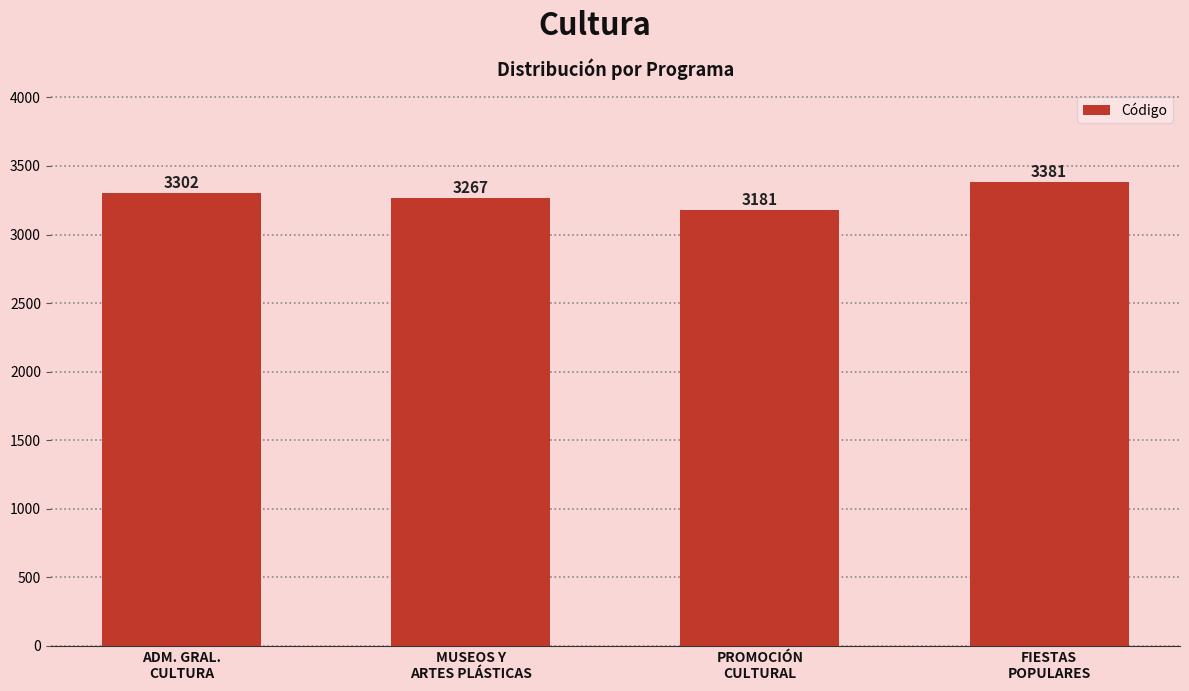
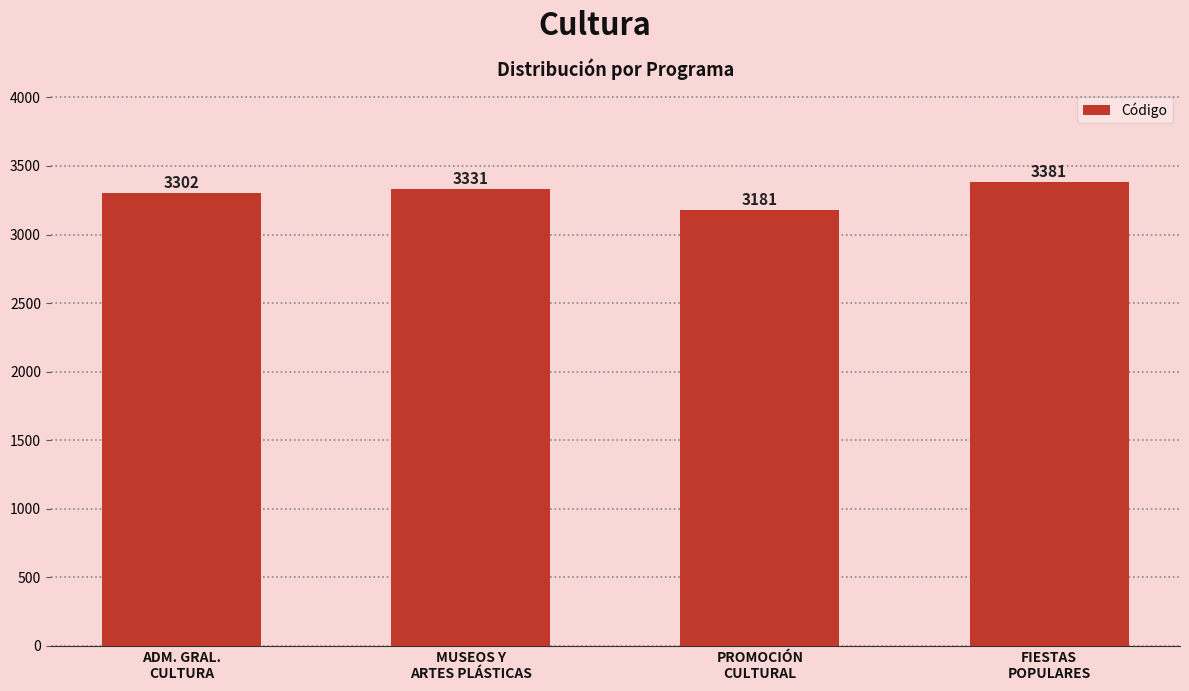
  {
    "ADM. GRAL. CULTURA": 3302,
-   "MUSEOS Y ARTES PLÁSTICAS": 3267,
+   "MUSEOS Y ARTES PLÁSTICAS": 3331,
    "PROMOCIÓN CULTURAL": 3181,
    "FIESTAS POPULARES": 3381
  }
